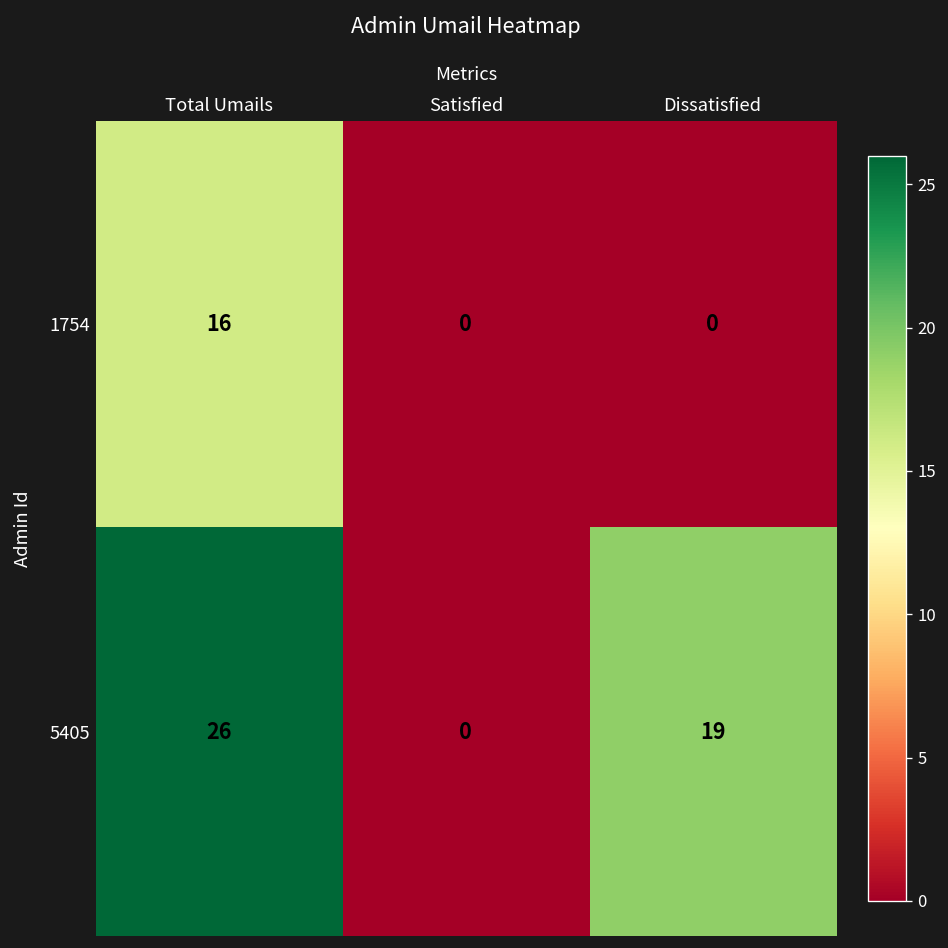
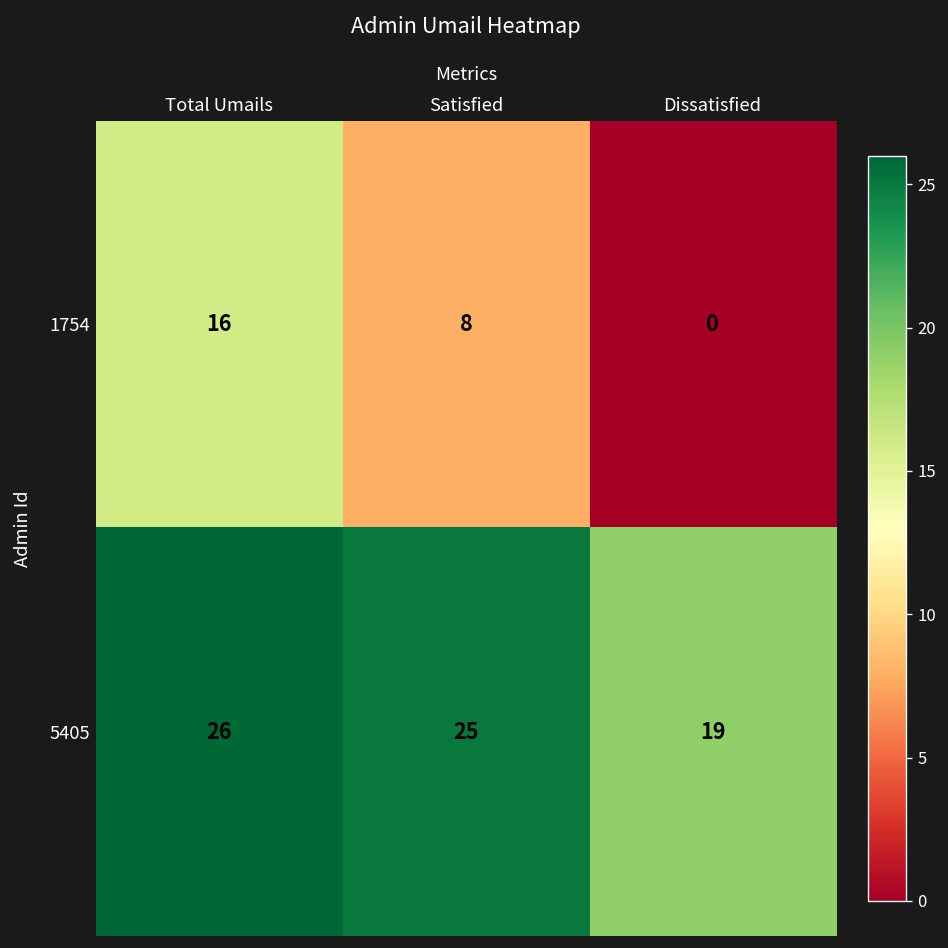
  {
    "1754": {
      "Total Umails": 16,
-     "Satisfied": 0,
+     "Satisfied": 8,
      "Dissatisfied": 0
    },
    "5405": {
      "Total Umails": 26,
-     "Satisfied": 0,
+     "Satisfied": 25,
      "Dissatisfied": 19
    }
  }
